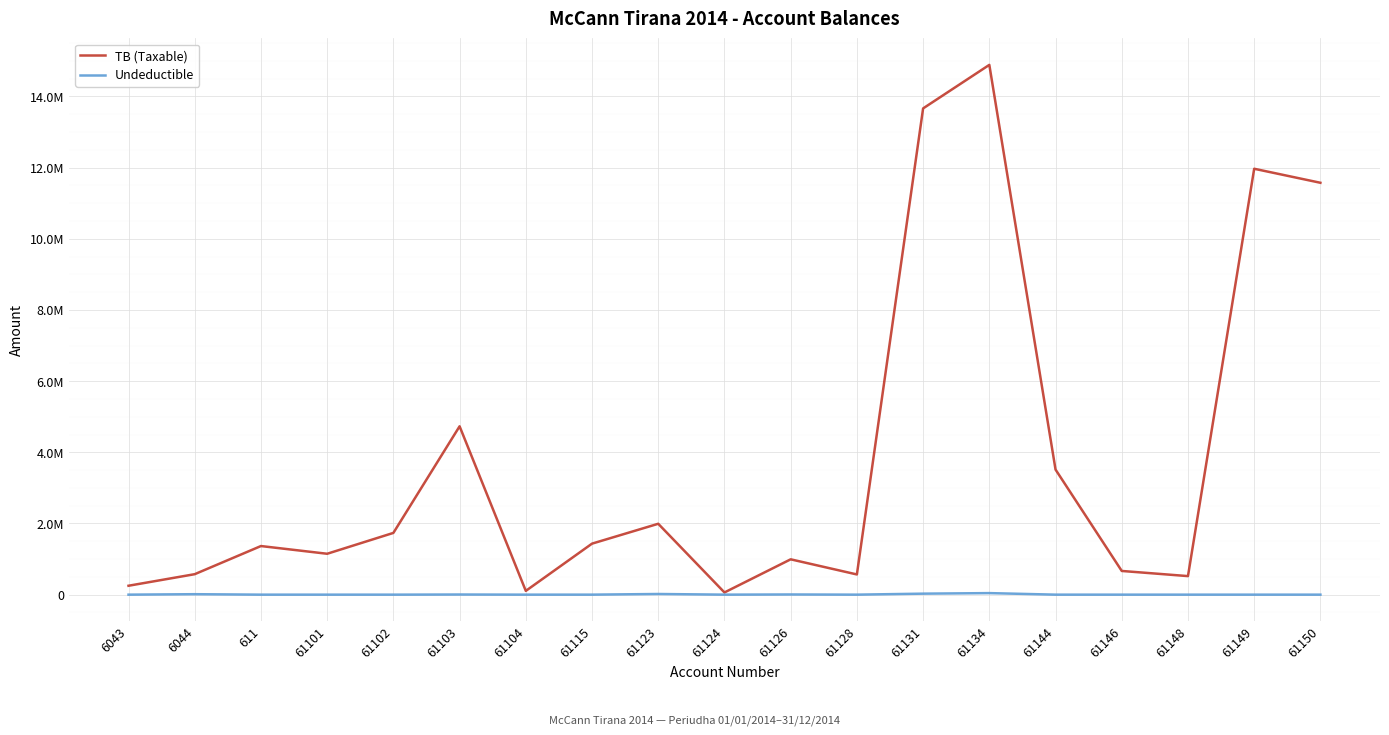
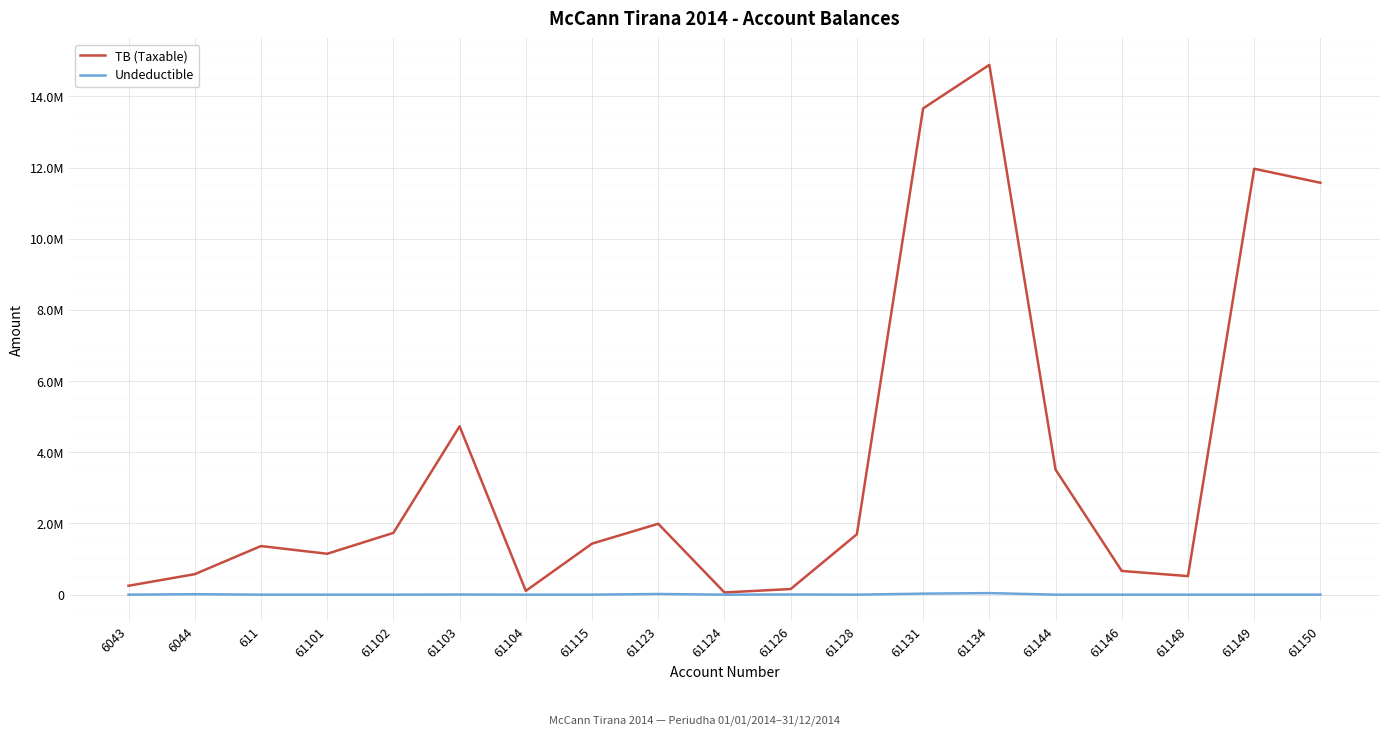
  {
    "TB (Taxable)": {
      "6043": 300000,
      "6044": 600000,
      "611": 1400000,
      "61101": 1100000,
      "61102": 1700000,
      "61103": 4700000,
      "61104": 100000,
      "61115": 1400000,
      "61123": 2000000,
-     "61126": 1000000,
-     "61128": 600000,
+     "61126": 200000,
+     "61128": 1700000,
      "61131": 13700000,
      "61134": 14900000,
      "61144": 3500000,
      "61146": 700000,
      "61148": 500000,
      "61149": 12000000,
      "61150": 11600000
    },
    "Undeductible": {
      "6043": 0,
      "6044": 0,
      "611": 0,
      "61101": 0,
      "61102": 0,
      "61103": 0,
      "61104": 0,
      "61115": 0,
      "61123": 0,
      "61126": 0,
      "61128": 0,
      "61131": 0,
      "61134": 0,
      "61144": 0,
      "61146": 0,
      "61148": 0,
      "61149": 0,
      "61150": 0
    }
  }
